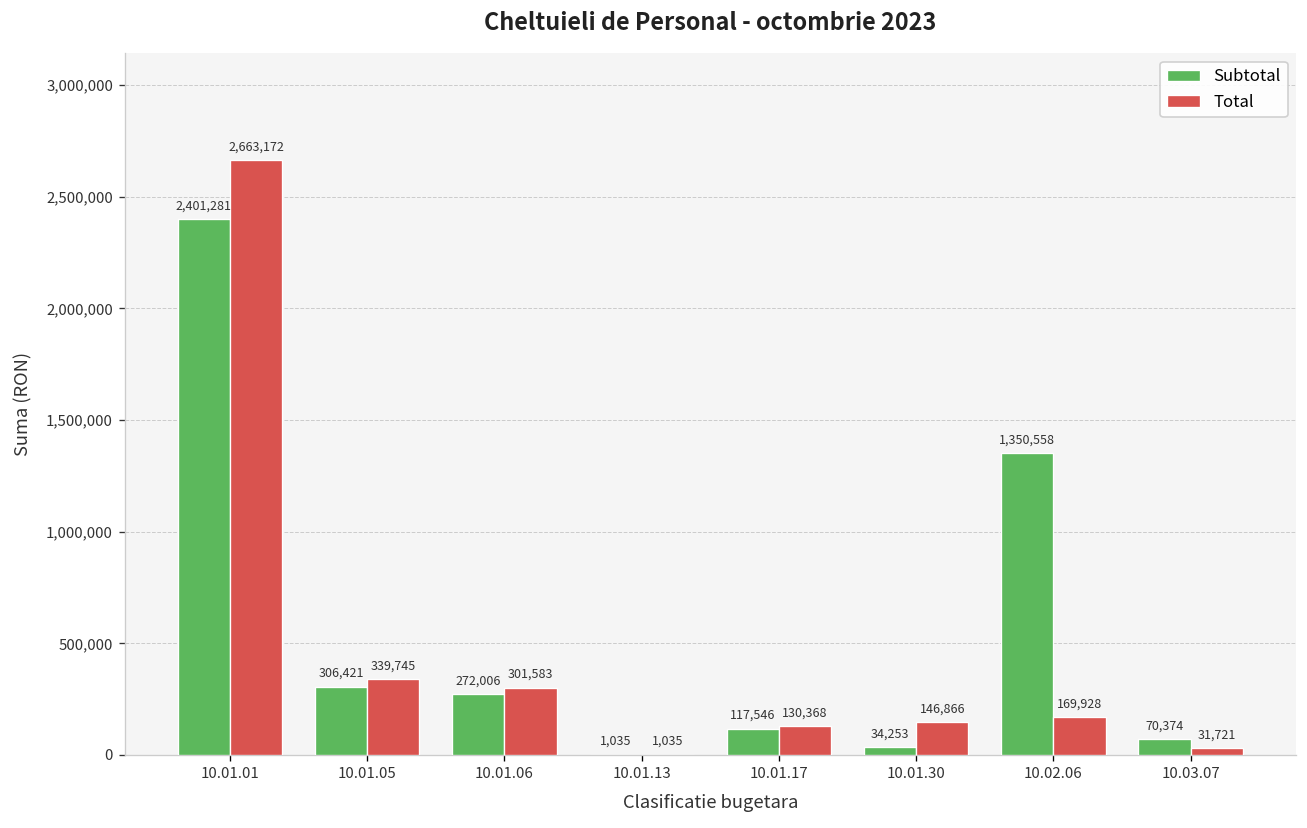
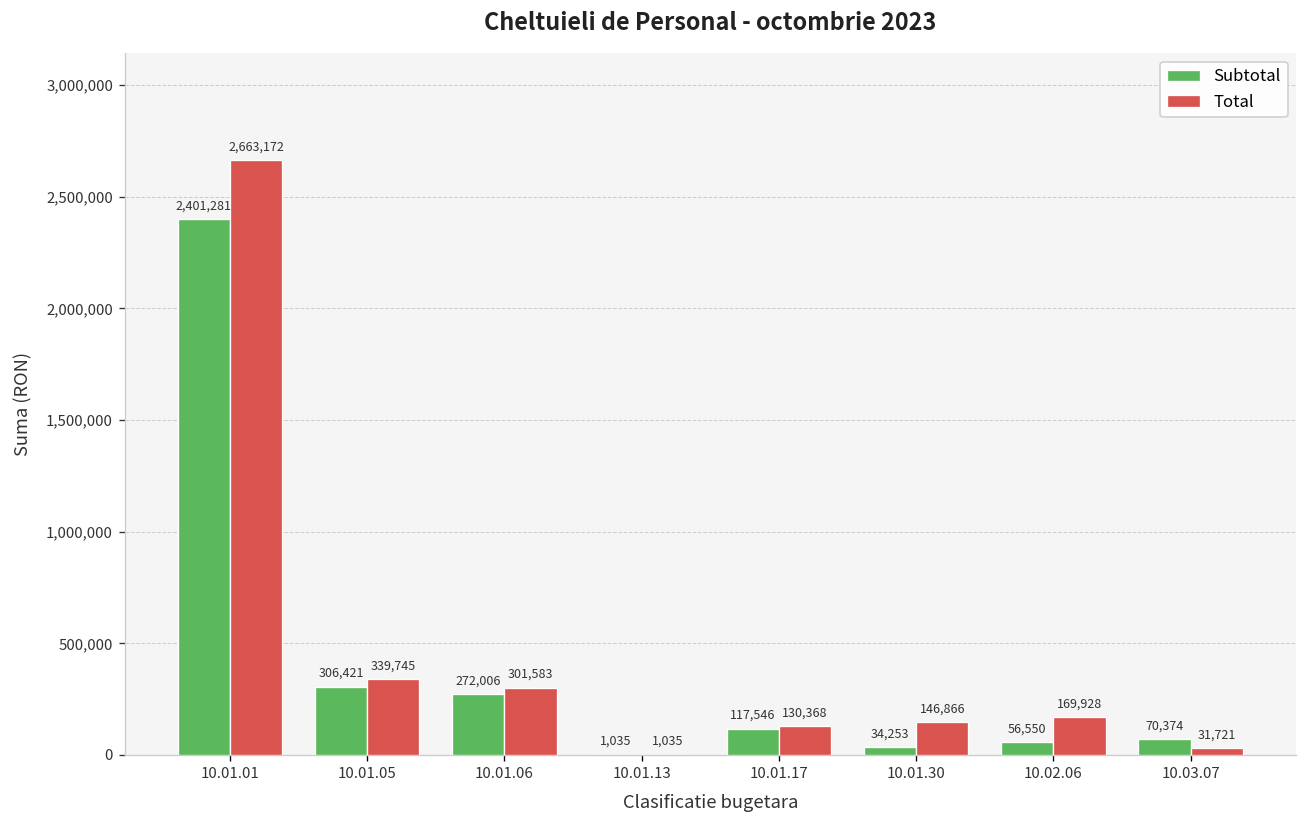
  {
    "Subtotal": {
      "10.01.01": "2,401,281",
      "10.01.05": "306,421",
      "10.01.06": "272,006",
      "10.01.13": "1,035",
      "10.01.17": "117,546",
      "10.01.30": "34,253",
-     "10.02.06": "1,350,558",
+     "10.02.06": "56,550",
      "10.03.07": "70,374"
    },
    "Total": {
      "10.01.01": "2,663,172",
      "10.01.05": "339,745",
      "10.01.06": "301,583",
      "10.01.13": "1,035",
      "10.01.17": "130,368",
      "10.01.30": "146,866",
      "10.02.06": "169,928",
      "10.03.07": "31,721"
    }
  }
